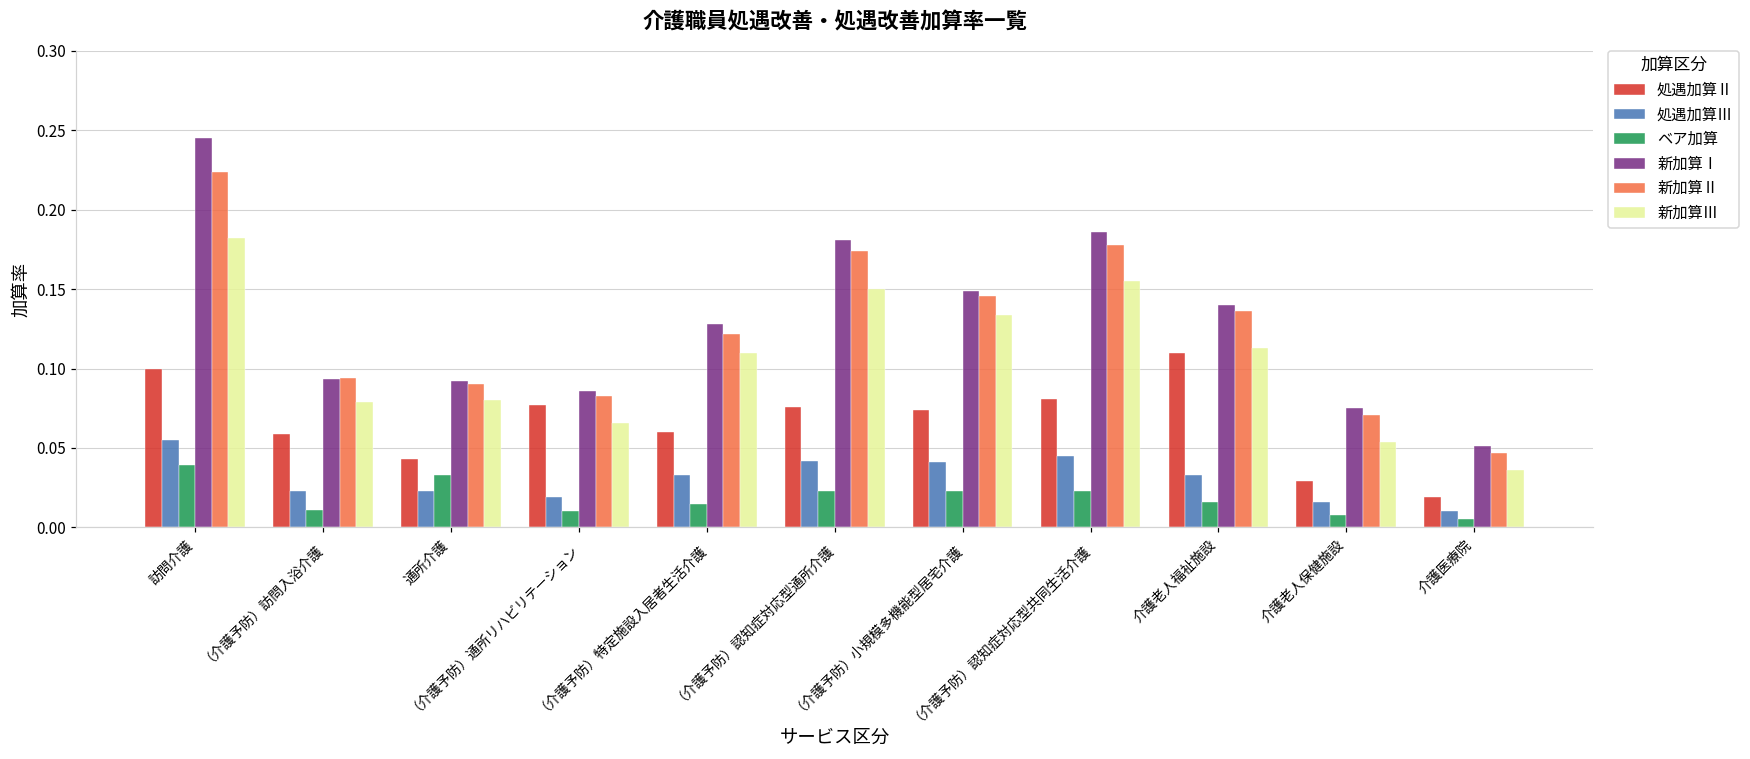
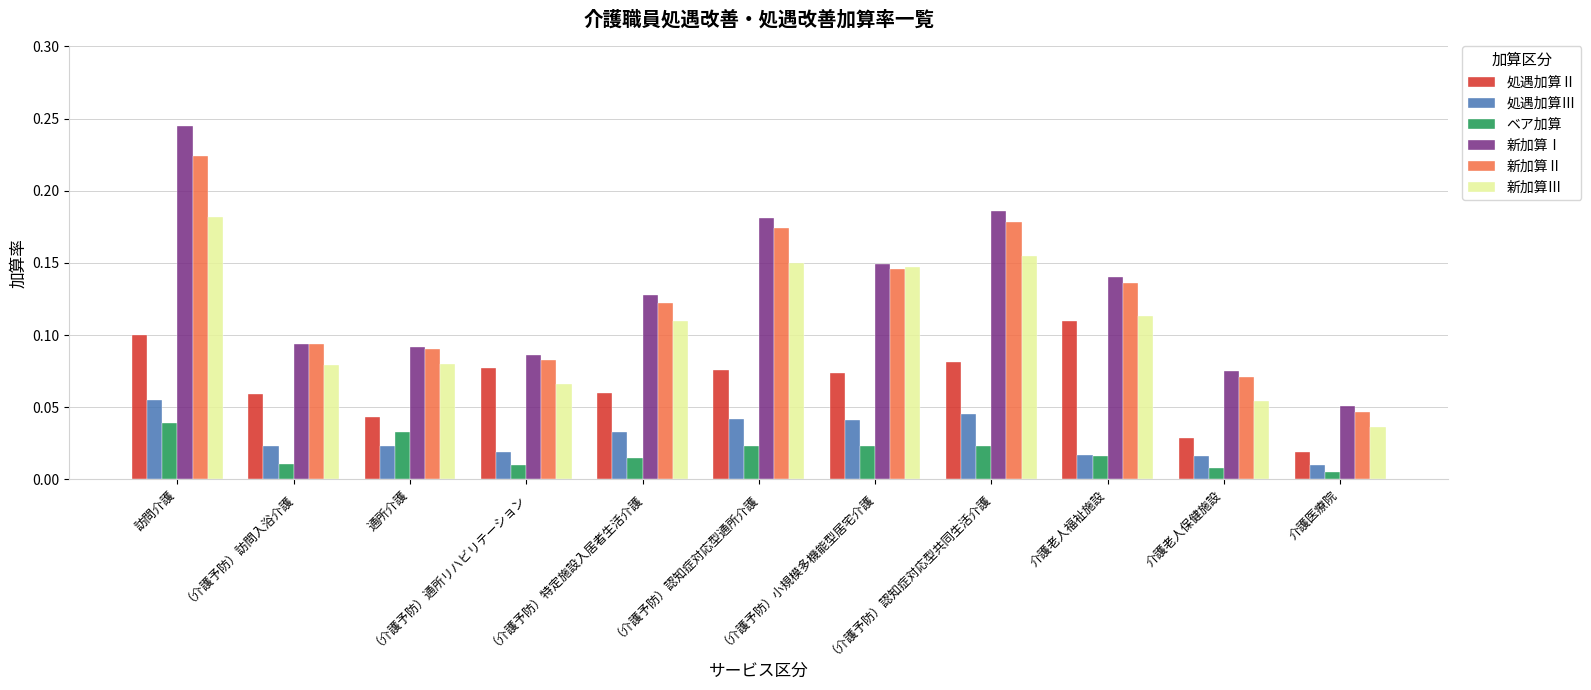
  {
    "処遇加算Ⅱ": {
      "訪問介護": 0.100,
      "（介護予防）訪問入浴介護": 0.059,
      "通所介護": 0.043,
      "（介護予防）通所リハビリテーション": 0.077,
      "（介護予防）特定施設入居者生活介護": 0.060,
      "（介護予防）認知症対応型通所介護": 0.076,
      "（介護予防）小規模多機能型居宅介護": 0.074,
      "（介護予防）認知症対応型共同生活介護": 0.081,
      "介護老人福祉施設": 0.110,
      "介護老人保健施設": 0.029,
      "介護医療院": 0.019
    },
    "処遇加算Ⅲ": {
      "訪問介護": 0.055,
      "（介護予防）訪問入浴介護": 0.023,
      "通所介護": 0.023,
      "（介護予防）通所リハビリテーション": 0.019,
      "（介護予防）特定施設入居者生活介護": 0.033,
      "（介護予防）認知症対応型通所介護": 0.042,
      "（介護予防）小規模多機能型居宅介護": 0.041,
      "（介護予防）認知症対応型共同生活介護": 0.045,
-     "介護老人福祉施設": 0.033,
+     "介護老人福祉施設": 0.017,
      "介護老人保健施設": 0.016,
      "介護医療院": 0.010
    },
    "ベア加算": {
      "訪問介護": 0.039,
      "（介護予防）訪問入浴介護": 0.011,
      "通所介護": 0.033,
      "（介護予防）通所リハビリテーション": 0.010,
      "（介護予防）特定施設入居者生活介護": 0.015,
      "（介護予防）認知症対応型通所介護": 0.023,
      "（介護予防）小規模多機能型居宅介護": 0.023,
      "（介護予防）認知症対応型共同生活介護": 0.023,
      "介護老人福祉施設": 0.016,
      "介護老人保健施設": 0.008,
      "介護医療院": 0.005
    },
    "新加算Ⅰ": {
      "訪問介護": 0.245,
      "（介護予防）訪問入浴介護": 0.094,
      "通所介護": 0.092,
      "（介護予防）通所リハビリテーション": 0.086,
      "（介護予防）特定施設入居者生活介護": 0.128,
      "（介護予防）認知症対応型通所介護": 0.181,
      "（介護予防）小規模多機能型居宅介護": 0.149,
      "（介護予防）認知症対応型共同生活介護": 0.186,
      "介護老人福祉施設": 0.140,
      "介護老人保健施設": 0.075,
      "介護医療院": 0.051
    },
    "新加算Ⅱ": {
      "訪問介護": 0.224,
      "（介護予防）訪問入浴介護": 0.094,
      "通所介護": 0.090,
      "（介護予防）通所リハビリテーション": 0.083,
      "（介護予防）特定施設入居者生活介護": 0.122,
      "（介護予防）認知症対応型通所介護": 0.174,
      "（介護予防）小規模多機能型居宅介護": 0.146,
      "（介護予防）認知症対応型共同生活介護": 0.178,
      "介護老人福祉施設": 0.136,
      "介護老人保健施設": 0.071,
      "介護医療院": 0.047
    },
    "新加算Ⅲ": {
      "訪問介護": 0.182,
      "（介護予防）訪問入浴介護": 0.079,
      "通所介護": 0.080,
      "（介護予防）通所リハビリテーション": 0.066,
      "（介護予防）特定施設入居者生活介護": 0.110,
      "（介護予防）認知症対応型通所介護": 0.150,
-     "（介護予防）小規模多機能型居宅介護": 0.134,
+     "（介護予防）小規模多機能型居宅介護": 0.147,
      "（介護予防）認知症対応型共同生活介護": 0.155,
      "介護老人福祉施設": 0.113,
      "介護老人保健施設": 0.054,
      "介護医療院": 0.036
    }
  }
